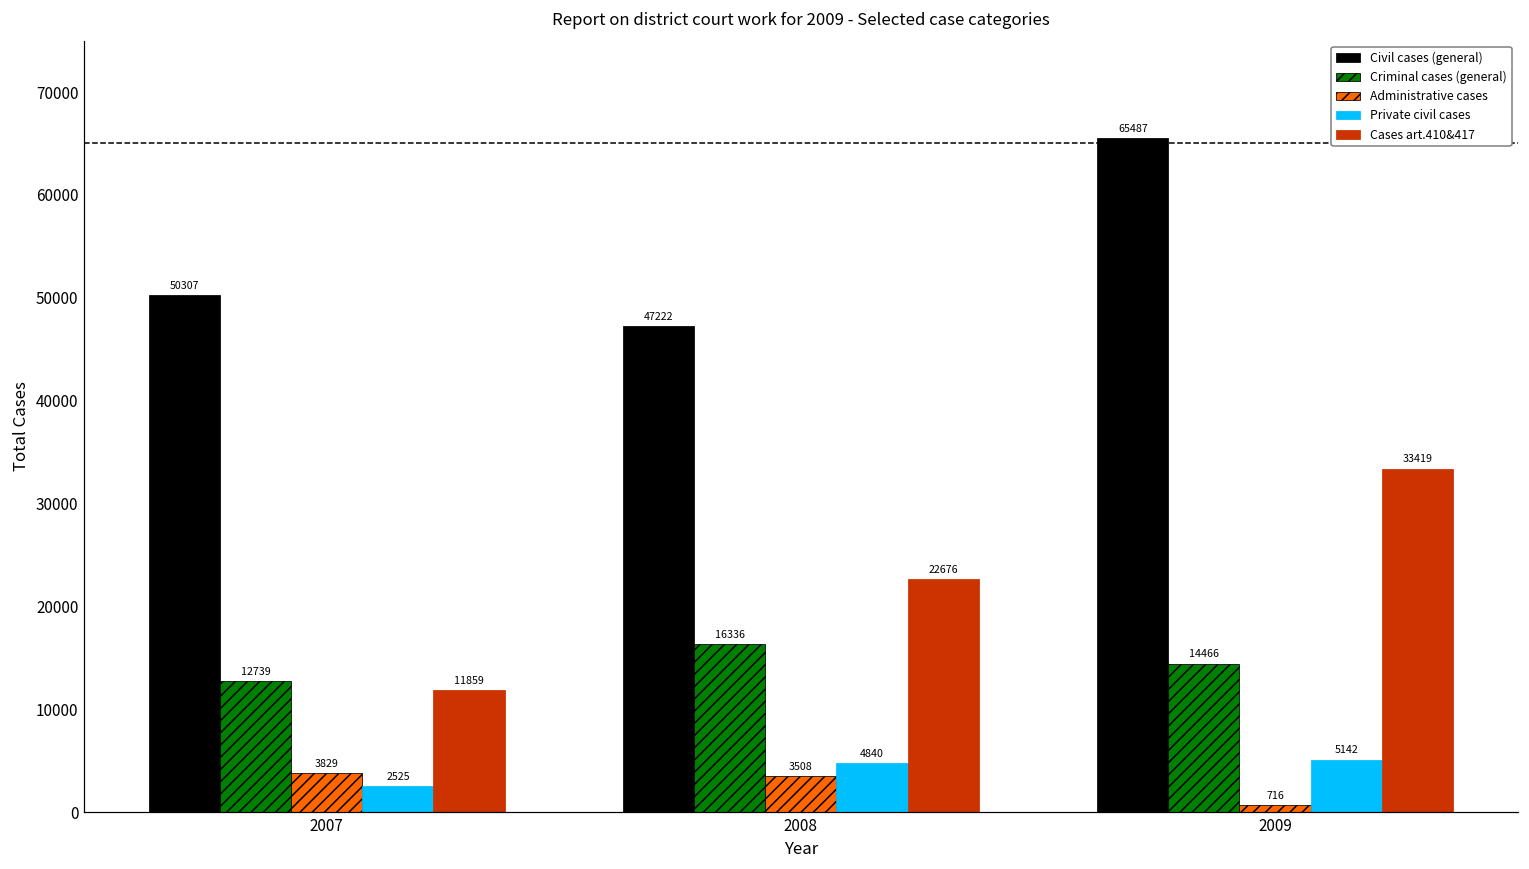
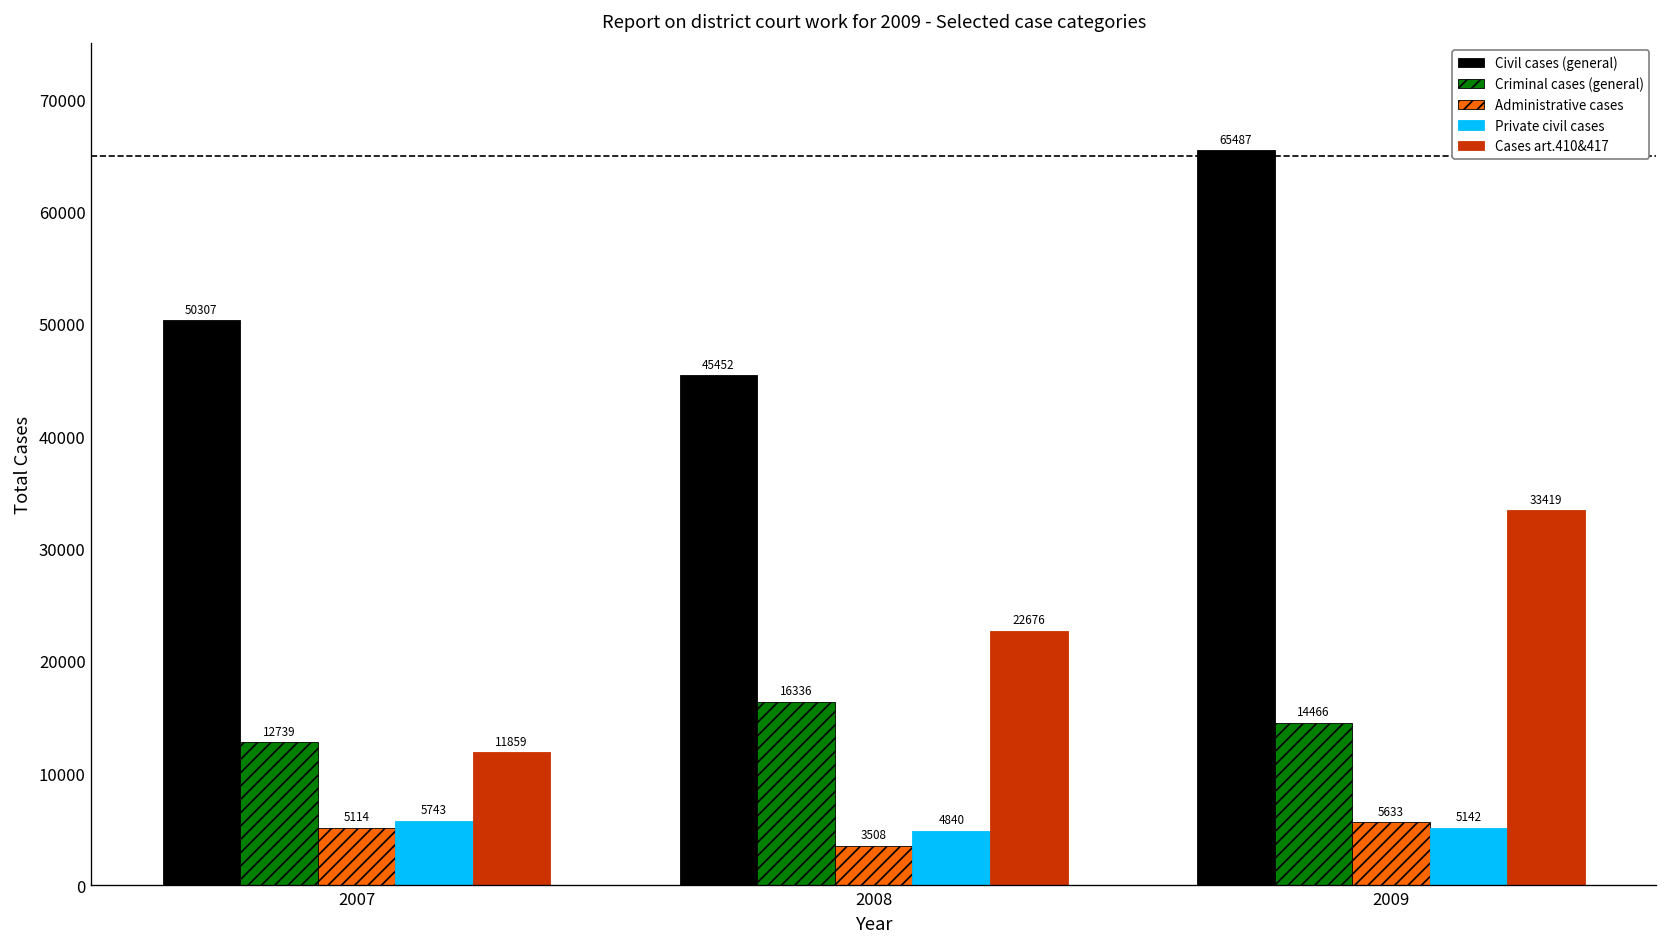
  {
    "Civil cases (general)": {
      "2007": 50307,
-     "2008": 47222,
+     "2008": 45452,
      "2009": 65487
    },
    "Criminal cases (general)": {
      "2007": 12739,
      "2008": 16336,
      "2009": 14466
    },
    "Administrative cases": {
-     "2007": 3829,
+     "2007": 5114,
      "2008": 3508,
-     "2009": 716
+     "2009": 5633
    },
    "Private civil cases": {
-     "2007": 2525,
+     "2007": 5743,
      "2008": 4840,
      "2009": 5142
    },
    "Cases art.410&417": {
      "2007": 11859,
      "2008": 22676,
      "2009": 33419
    }
  }
